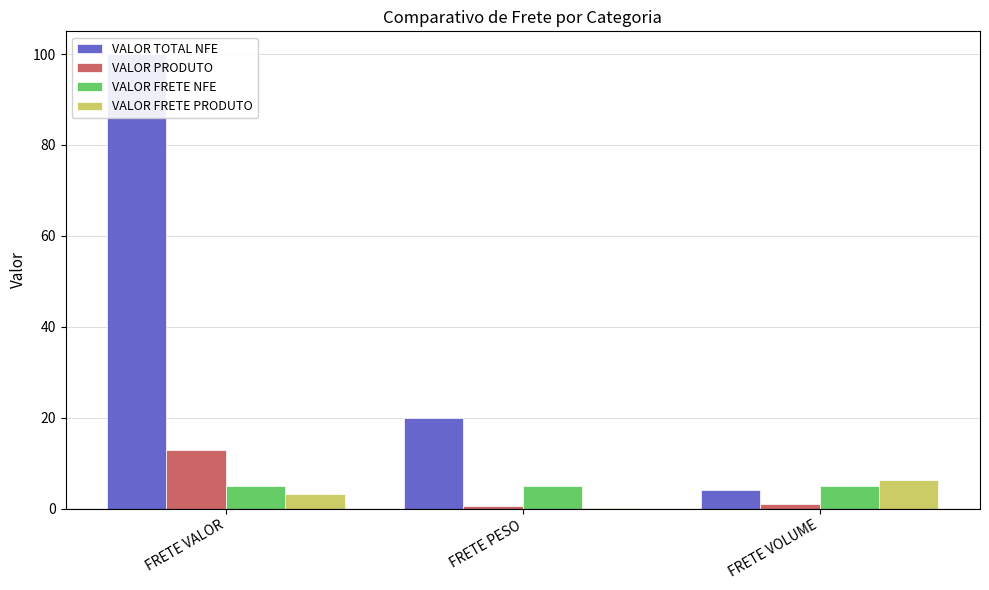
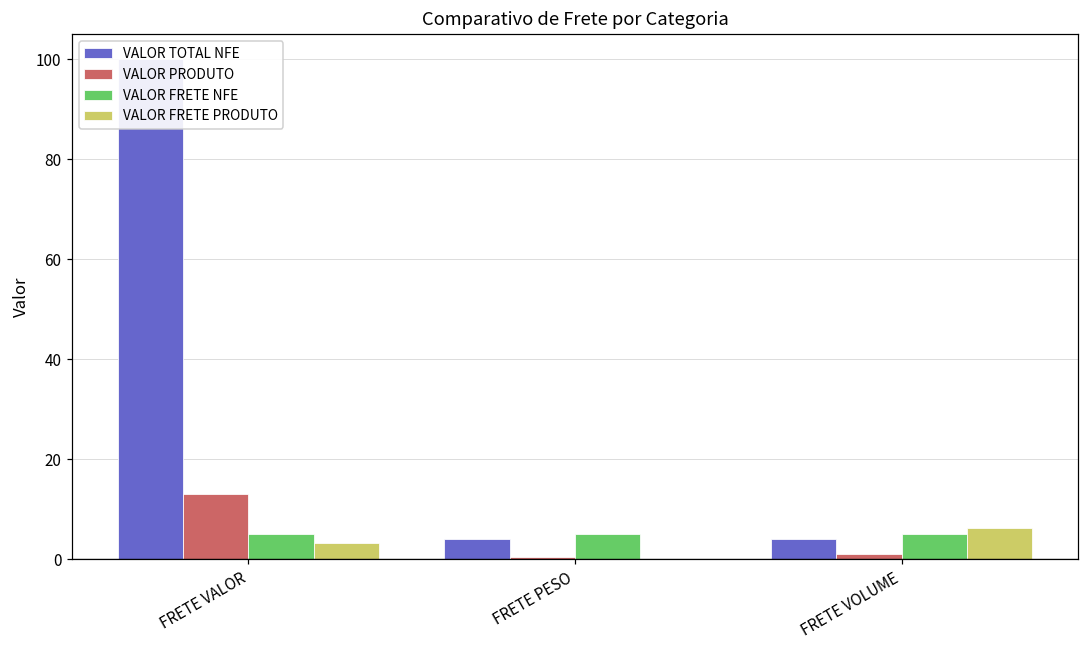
  {
    "VALOR TOTAL NFE": {
-     "FRETE PESO": 20,
+     "FRETE PESO": 4,
      "FRETE VOLUME": 4
    },
    "VALOR PRODUTO": {
      "FRETE VALOR": 13,
      "FRETE VOLUME": 1
    },
    "VALOR FRETE NFE": {
      "FRETE VALOR": 5,
      "FRETE PESO": 5,
      "FRETE VOLUME": 5
    },
    "VALOR FRETE PRODUTO": {
      "FRETE VALOR": 3,
      "FRETE VOLUME": 6
    }
  }
